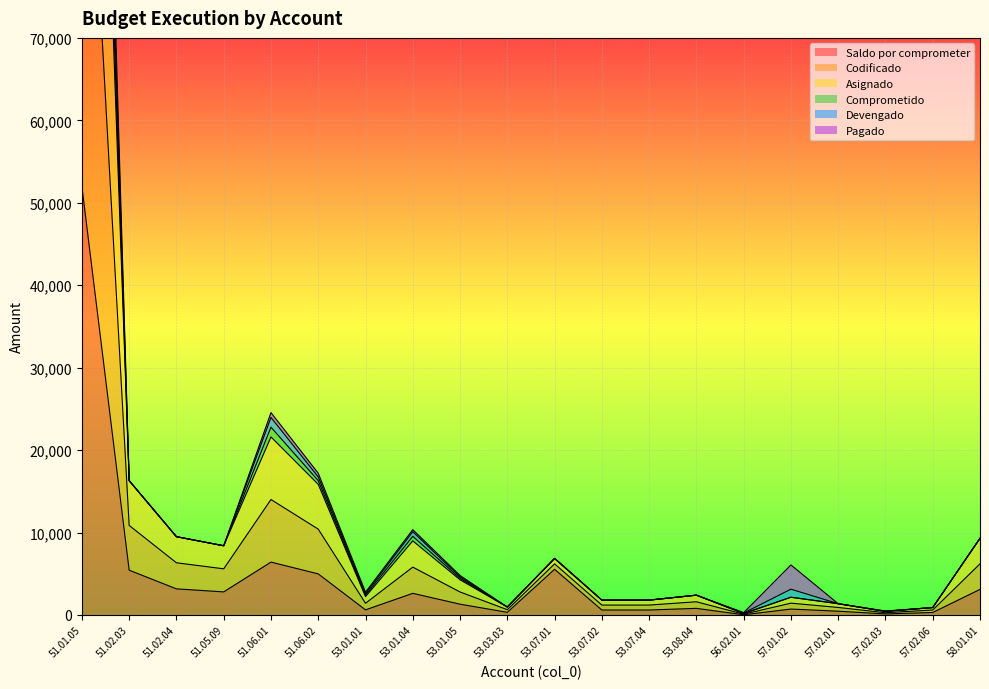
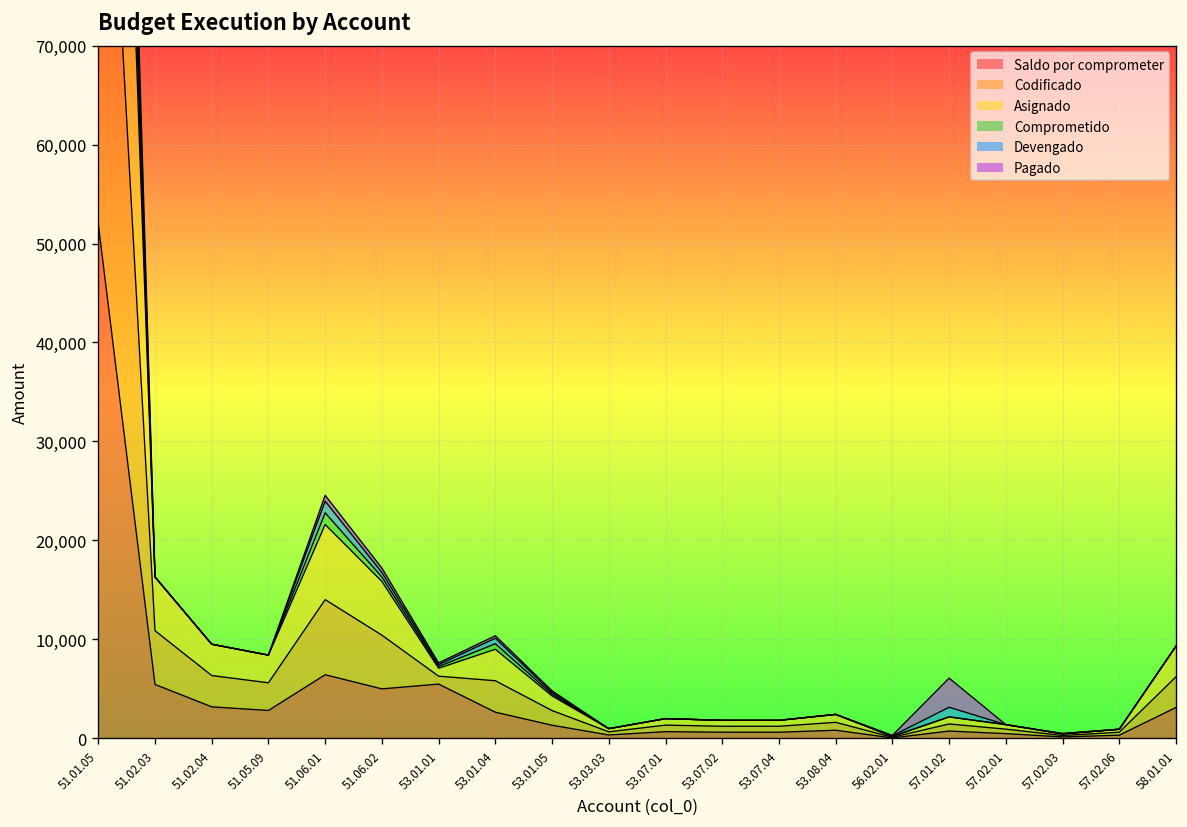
  {
    "Saldo por comprometer": {
      "51.01.05": "52,000",
      "51.02.03": "5,000",
      "51.02.04": "3,000",
      "51.05.09": "3,000",
      "51.06.01": "6,000",
      "51.06.02": "5,000",
-     "53.01.01": "1,000",
+     "53.01.01": "5,000",
      "53.01.04": "3,000",
      "53.01.05": "1,000",
      "53.03.03": "0",
-     "53.07.01": "6,000",
+     "53.07.01": "1,000",
      "53.07.02": "1,000",
      "53.07.04": "1,000",
      "53.08.04": "1,000",
      "57.01.02": "1,000",
      "57.02.01": "0",
      "58.01.01": "3,000"
    },
    "Comprometido": {
      "51.06.01": "1,000",
      "51.06.02": "0",
      "53.01.04": "1,000"
    },
    "Devengado": {
      "51.06.01": "1,000",
      "51.06.02": "0",
      "57.01.02": "1,000"
    },
    "Pagado": {
      "51.06.01": "1,000",
      "51.06.02": "0",
      "57.01.02": "3,000"
    }
  }
